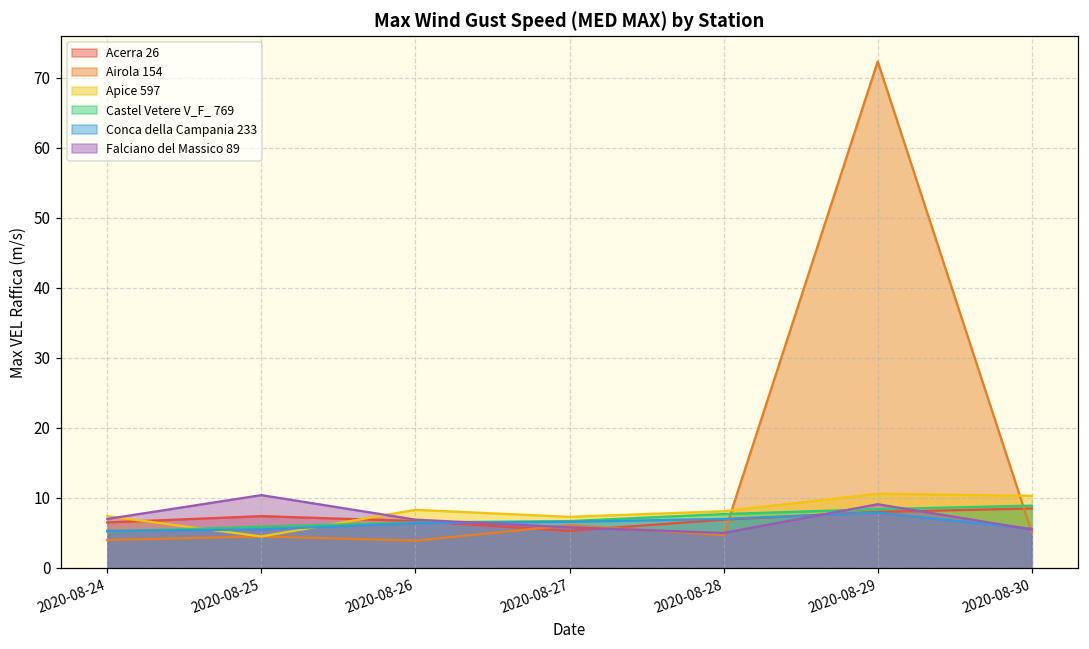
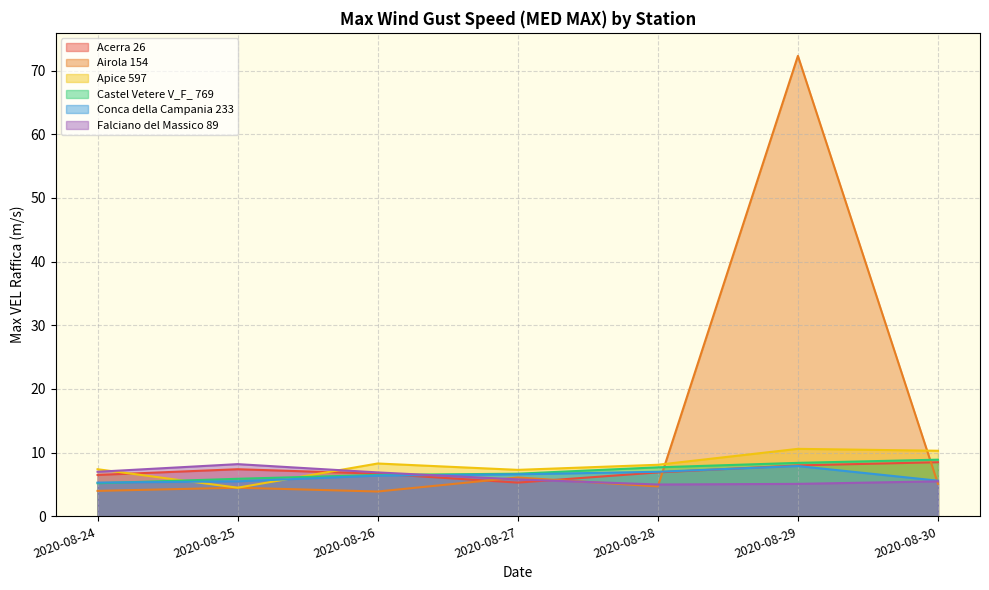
  {
    "Falciano del Massico 89": {
      "2020-08-24": 7,
-     "2020-08-25": 10,
-     "2020-08-29": 9
+     "2020-08-25": 8,
+     "2020-08-29": 5
    }
  }
